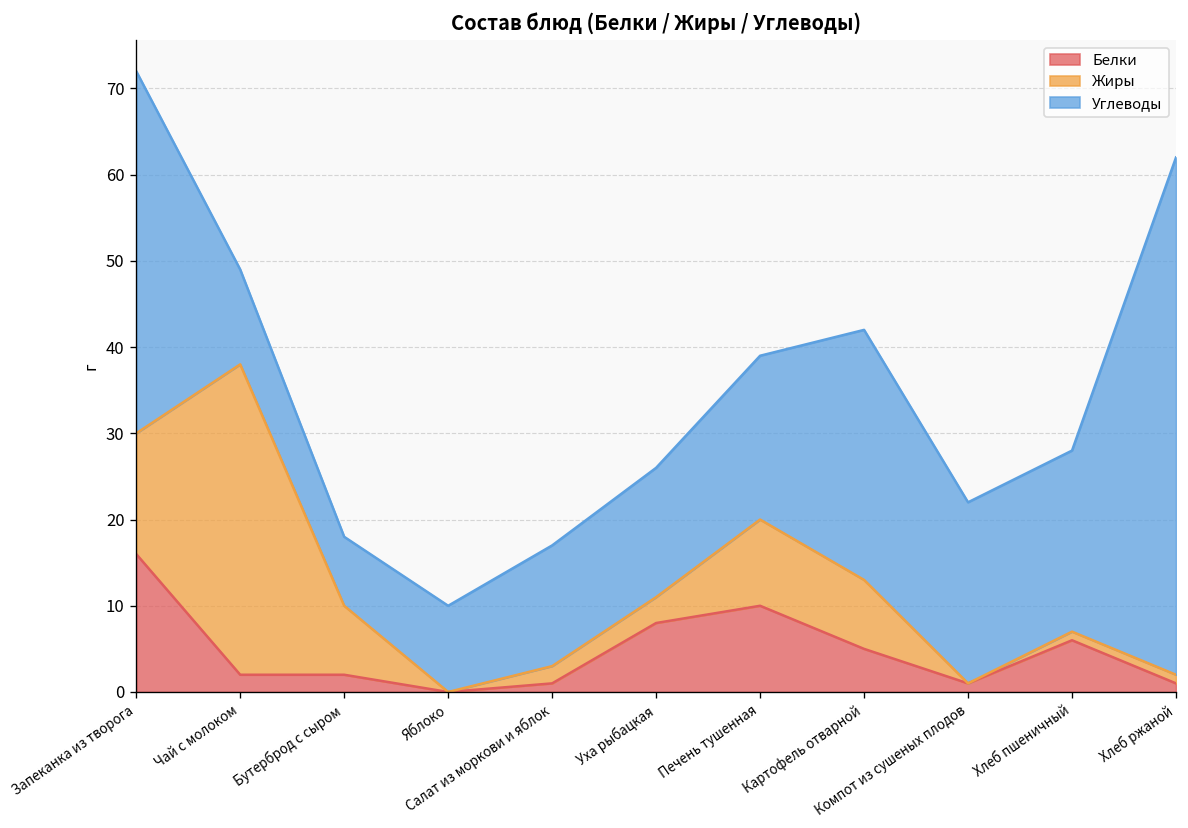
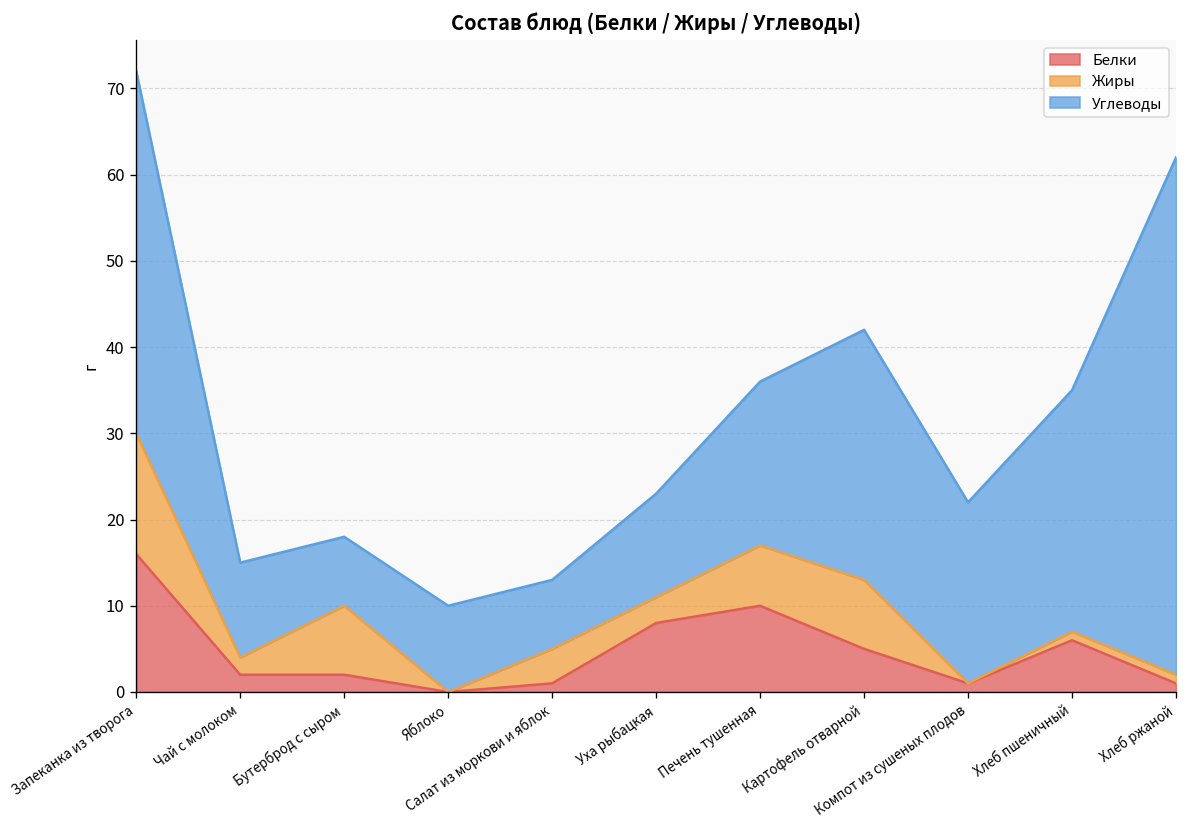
  {
    "Белки": {
      "Запеканка из творога": 16,
      "Чай с молоком": 2,
      "Бутерброд с сыром": 2,
      "Салат из моркови и яблок": 1,
      "Уха рыбацкая": 8,
      "Печень тушенная": 10,
      "Картофель отварной": 5,
      "Хлеб пшеничный": 6,
      "Хлеб ржаной": 1
    },
    "Жиры": {
      "Запеканка из творога": 14,
-     "Чай с молоком": 36,
+     "Чай с молоком": 2,
      "Бутерброд с сыром": 8,
-     "Салат из моркови и яблок": 2,
+     "Салат из моркови и яблок": 4,
      "Уха рыбацкая": 3,
-     "Печень тушенная": 10,
+     "Печень тушенная": 7,
      "Картофель отварной": 8,
      "Хлеб пшеничный": 1,
      "Хлеб ржаной": 1
    },
    "Углеводы": {
      "Запеканка из творога": 42,
      "Чай с молоком": 11,
      "Бутерброд с сыром": 8,
      "Яблоко": 10,
-     "Салат из моркови и яблок": 14,
-     "Уха рыбацкая": 15,
+     "Салат из моркови и яблок": 8,
+     "Уха рыбацкая": 12,
      "Печень тушенная": 19,
      "Картофель отварной": 29,
      "Компот из сушеных плодов": 21,
-     "Хлеб пшеничный": 21,
+     "Хлеб пшеничный": 28,
      "Хлеб ржаной": 60
    }
  }
